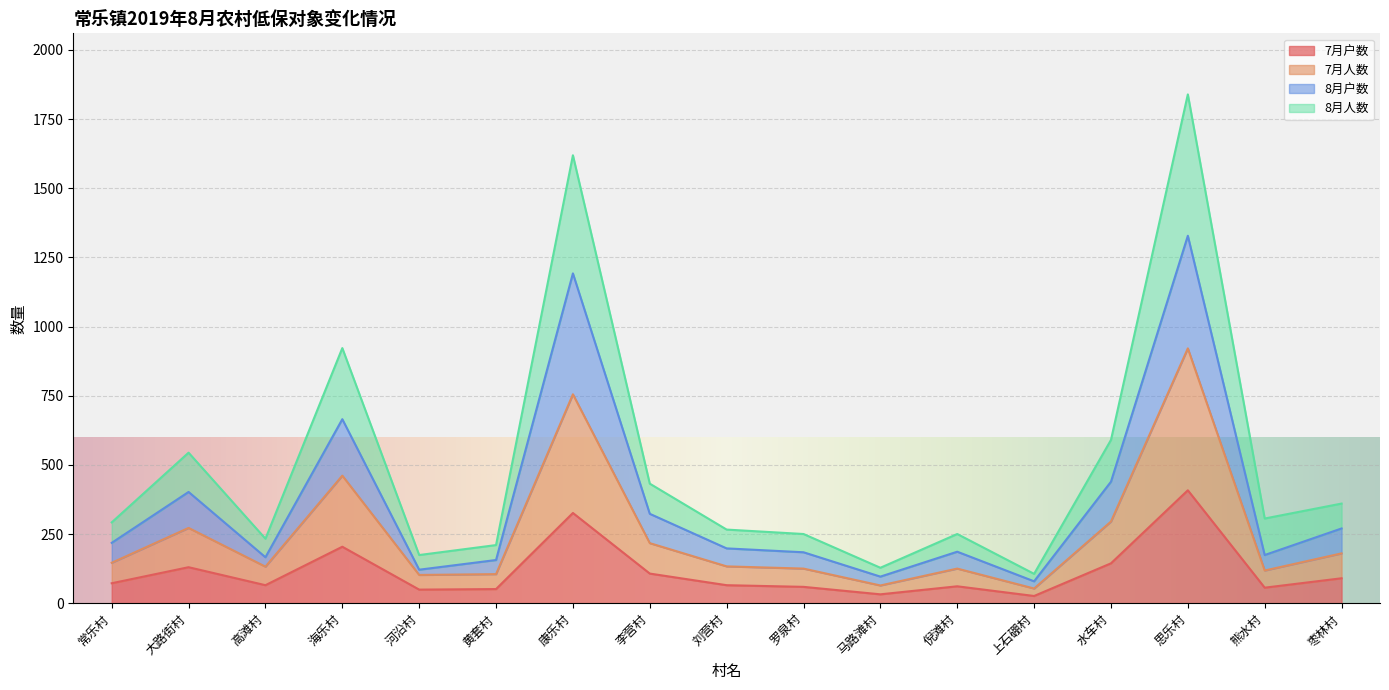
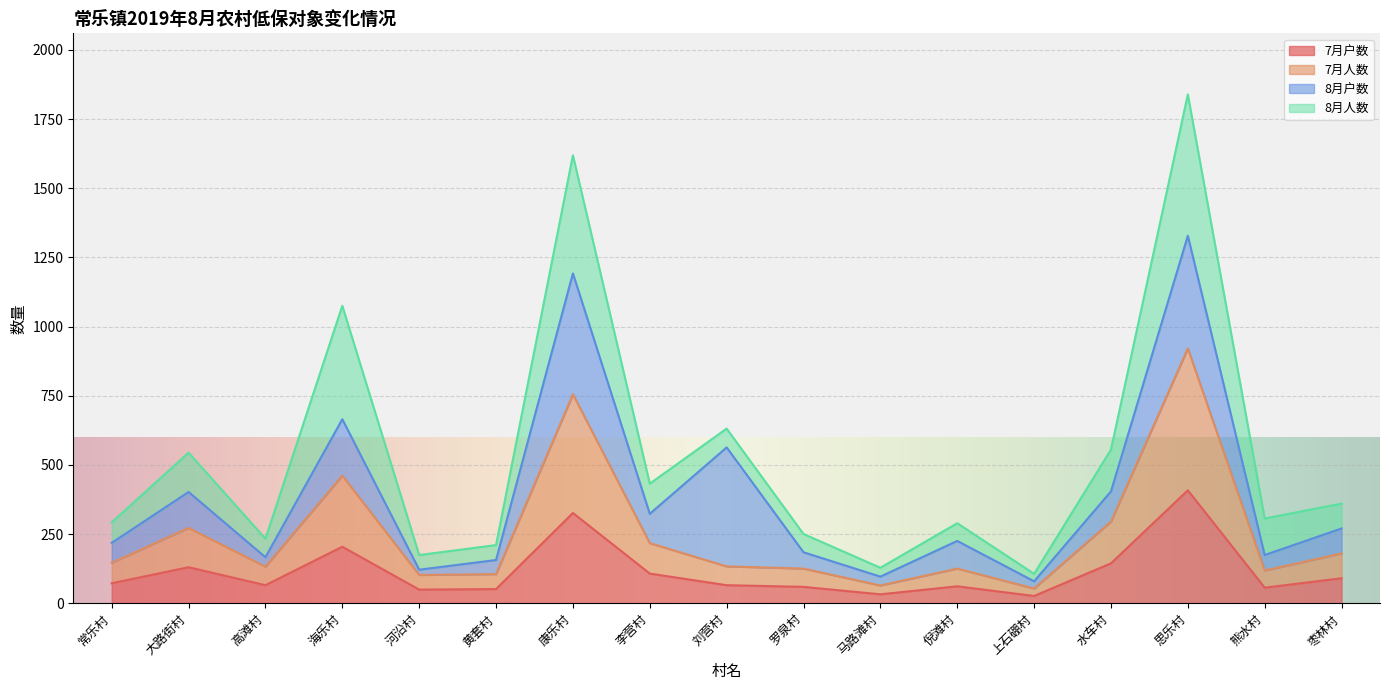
  {
    "8月户数": {
      "常乐村": 70,
      "大路街村": 130,
      "高滩村": 30,
      "海乐村": 200,
      "河沿村": 20,
      "黄套村": 50,
      "康乐村": 440,
      "李营村": 110,
-     "刘营村": 70,
+     "刘营村": 430,
      "罗泉村": 60,
      "马路滩村": 30,
-     "倪滩村": 60,
+     "倪滩村": 100,
      "上石硼村": 30,
-     "水车村": 140,
+     "水车村": 110,
      "思乐村": 410,
      "熊水村": 60,
      "枣林村": 90
    },
    "8月人数": {
      "常乐村": 70,
      "大路街村": 140,
      "高滩村": 70,
-     "海乐村": 260,
+     "海乐村": 410,
      "河沿村": 50,
      "黄套村": 50,
      "康乐村": 430,
      "李营村": 110,
      "刘营村": 70,
      "罗泉村": 70,
      "马路滩村": 30,
      "倪滩村": 60,
      "上石硼村": 30,
      "水车村": 150,
      "思乐村": 510,
      "熊水村": 130,
      "枣林村": 90
    }
  }
